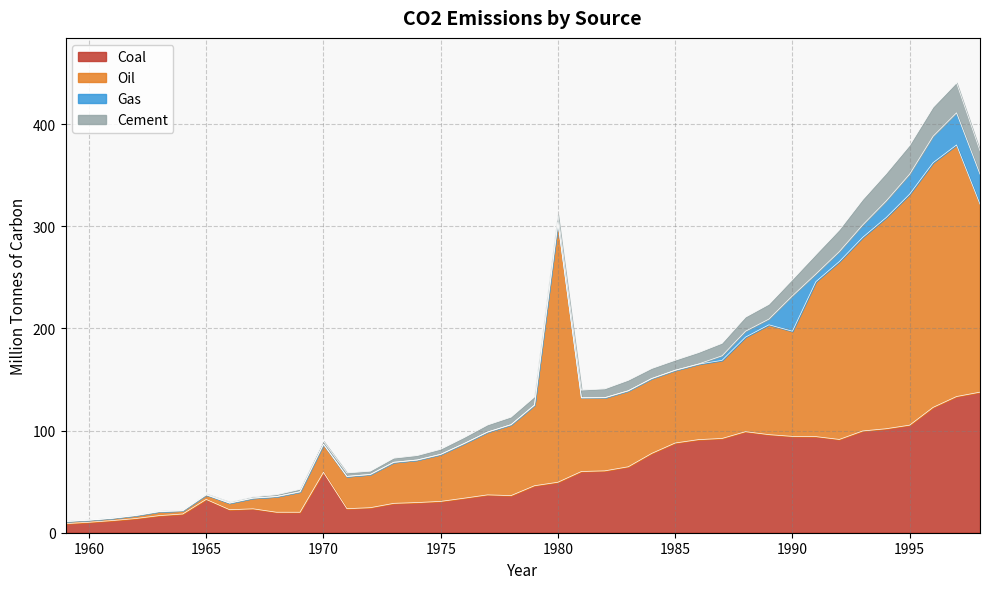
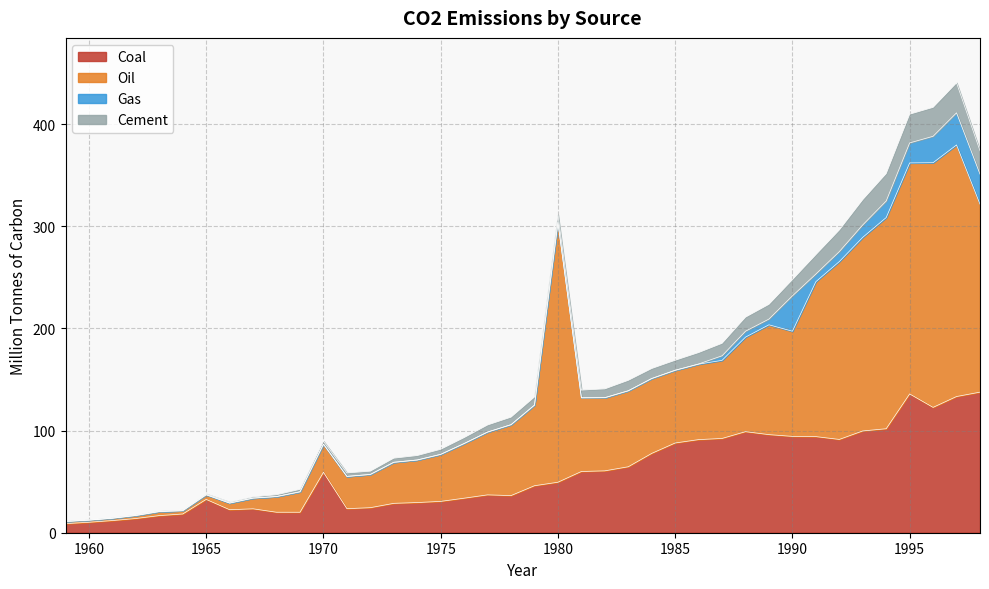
  {
    "Coal": {
      "1965": 33,
      "1970": 59,
      "1975": 31,
      "1980": 49,
      "1985": 88,
      "1990": 94,
-     "1995": 105
+     "1995": 136
    },
    "Oil": {
      "1990": 103,
      "1995": 226
    },
    "Gas": {
      "1990": 35,
      "1995": 20
    },
    "Cement": {
      "1970": 3,
      "1975": 5,
      "1980": 8,
      "1985": 10,
      "1990": 16,
      "1995": 28
    }
  }
